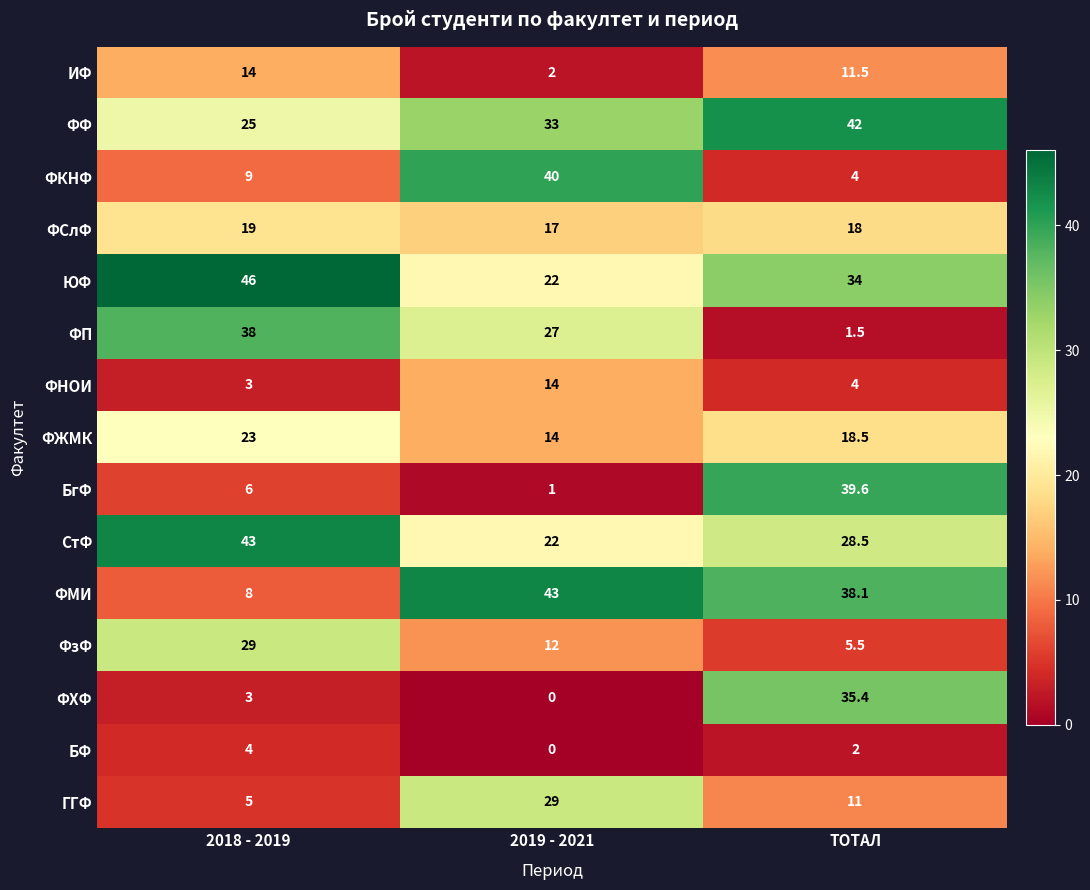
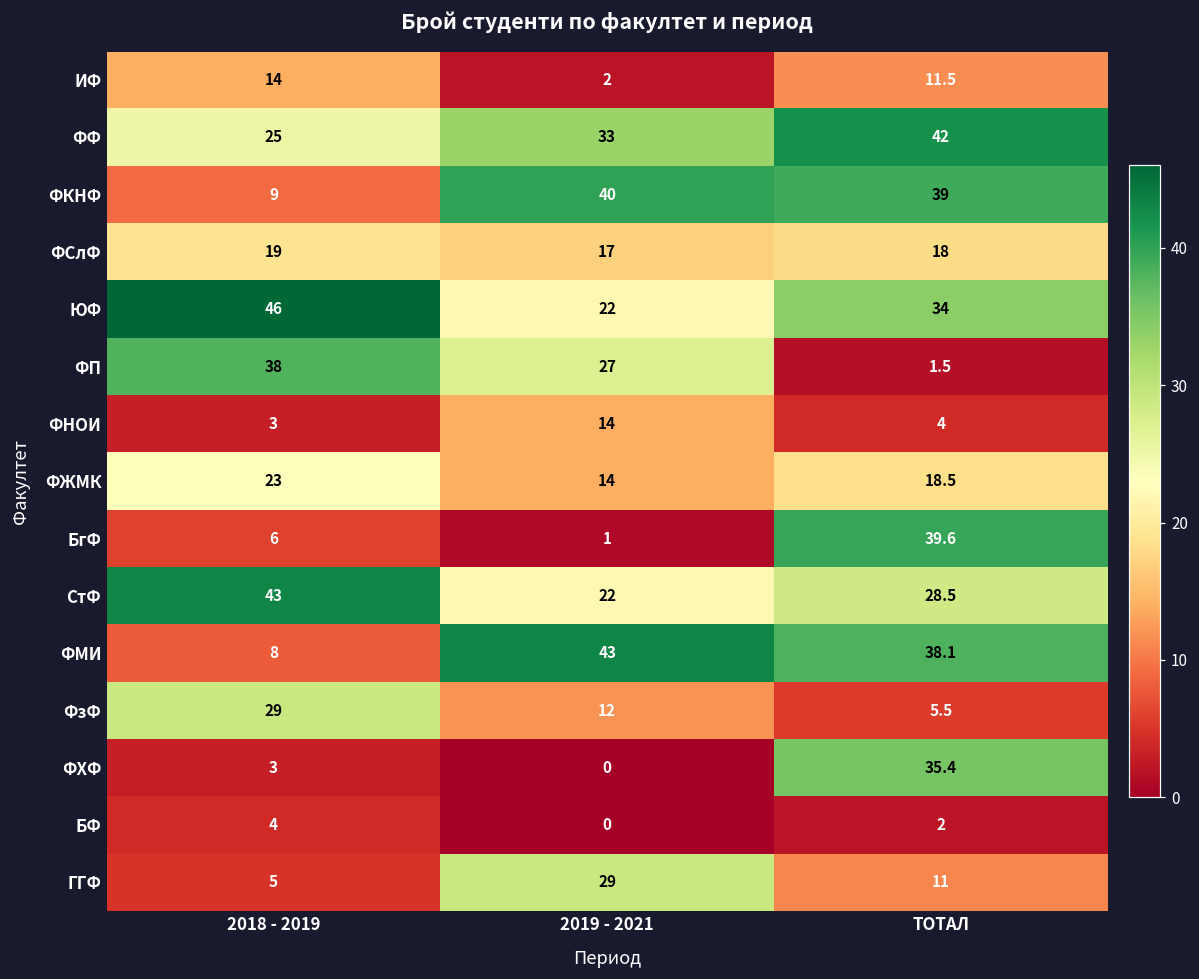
  {
    "ИФ": {
      "2018 - 2019": 14,
      "2019 - 2021": 2,
      "ТОТАЛ": 11.5
    },
    "ФФ": {
      "2018 - 2019": 25,
      "2019 - 2021": 33,
      "ТОТАЛ": 42
    },
    "ФКНФ": {
      "2018 - 2019": 9,
      "2019 - 2021": 40,
-     "ТОТАЛ": 4
+     "ТОТАЛ": 39
    },
    "ФСлФ": {
      "2018 - 2019": 19,
      "2019 - 2021": 17,
      "ТОТАЛ": 18
    },
    "ЮФ": {
      "2018 - 2019": 46,
      "2019 - 2021": 22,
      "ТОТАЛ": 34
    },
    "ФП": {
      "2018 - 2019": 38,
      "2019 - 2021": 27,
      "ТОТАЛ": 1.5
    },
    "ФНОИ": {
      "2018 - 2019": 3,
      "2019 - 2021": 14,
      "ТОТАЛ": 4
    },
    "ФЖМК": {
      "2018 - 2019": 23,
      "2019 - 2021": 14,
      "ТОТАЛ": 18.5
    },
    "БгФ": {
      "2018 - 2019": 6,
      "2019 - 2021": 1,
      "ТОТАЛ": 39.6
    },
    "СтФ": {
      "2018 - 2019": 43,
      "2019 - 2021": 22,
      "ТОТАЛ": 28.5
    },
    "ФМИ": {
      "2018 - 2019": 8,
      "2019 - 2021": 43,
      "ТОТАЛ": 38.1
    },
    "ФзФ": {
      "2018 - 2019": 29,
      "2019 - 2021": 12,
      "ТОТАЛ": 5.5
    },
    "ФХФ": {
      "2018 - 2019": 3,
      "2019 - 2021": 0,
      "ТОТАЛ": 35.4
    },
    "БФ": {
      "2018 - 2019": 4,
      "2019 - 2021": 0,
      "ТОТАЛ": 2
    },
    "ГГФ": {
      "2018 - 2019": 5,
      "2019 - 2021": 29,
      "ТОТАЛ": 11
    }
  }
